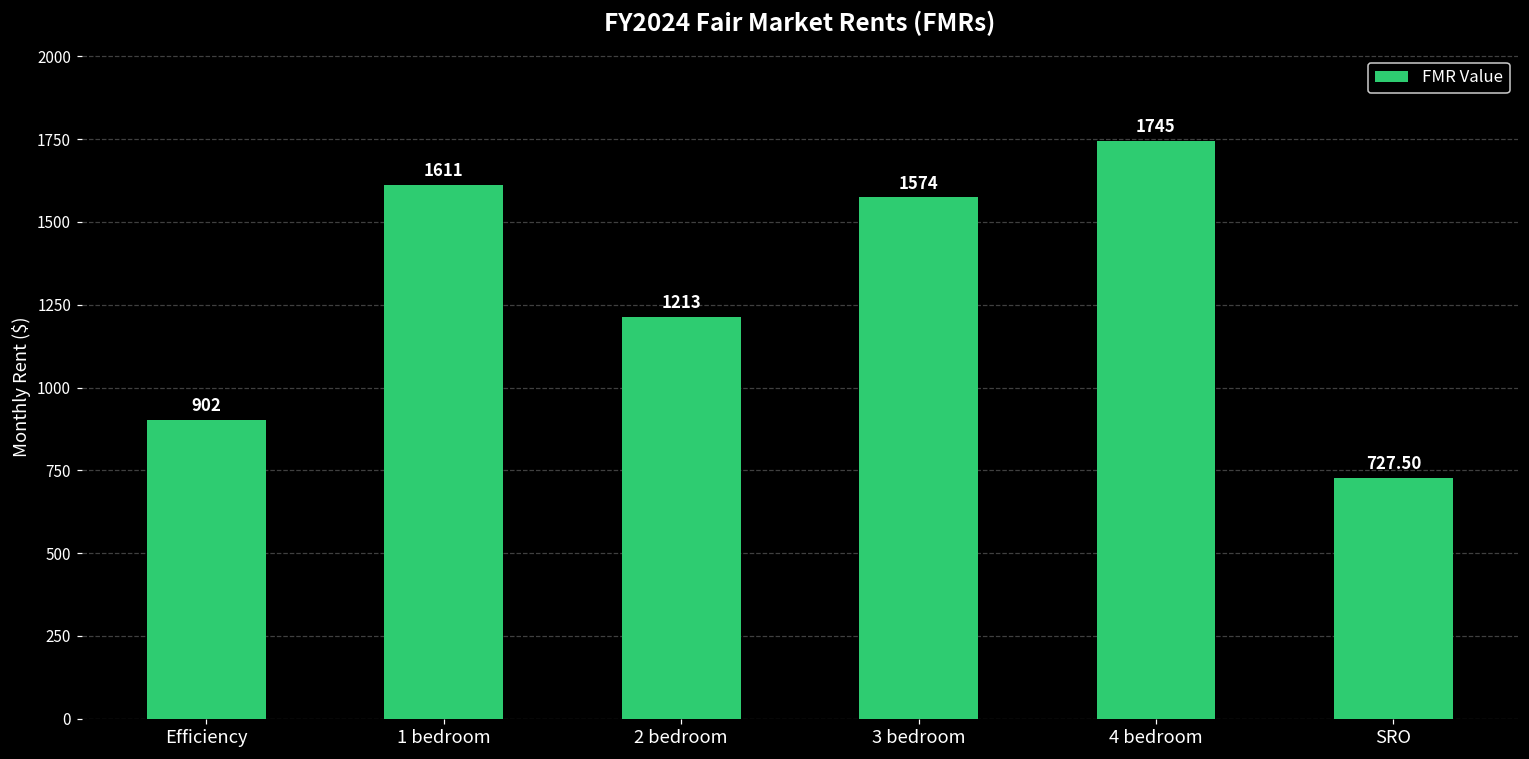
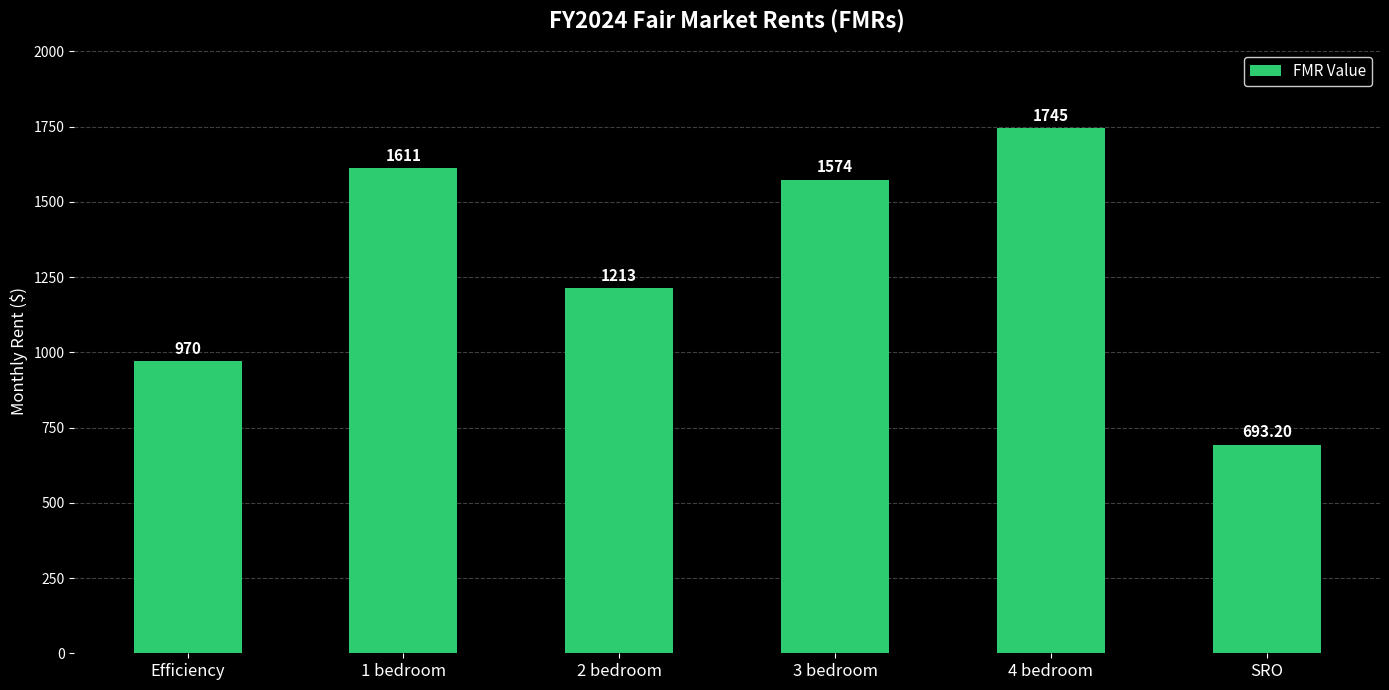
  {
-   "Efficiency": 902,
+   "Efficiency": 970,
    "1 bedroom": 1611,
    "2 bedroom": 1213,
    "3 bedroom": 1574,
    "4 bedroom": 1745,
-   "SRO": 727.50
+   "SRO": 693.20
  }
